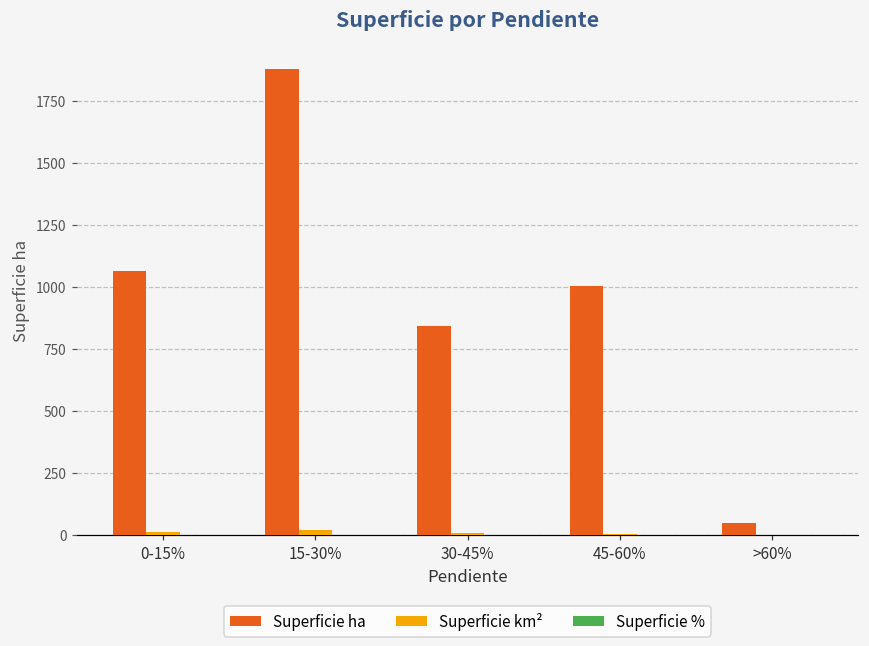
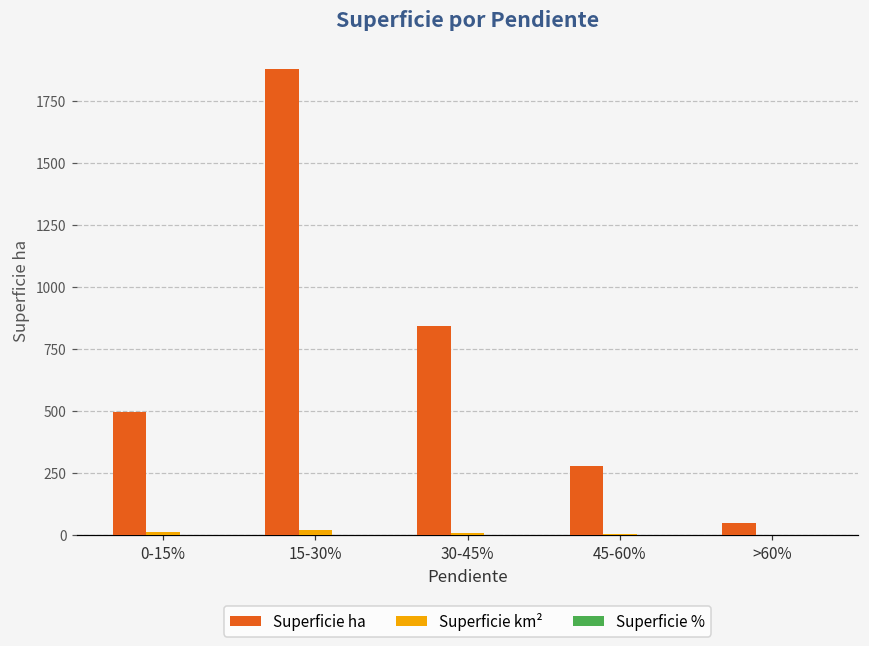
  {
    "Superficie ha": {
-     "0-15%": 1060,
+     "0-15%": 490,
      "15-30%": 1880,
      "30-45%": 840,
-     "45-60%": 1000,
+     "45-60%": 280,
      ">60%": 50
    },
    "Superficie km²": {
      "15-30%": 20
    }
  }
